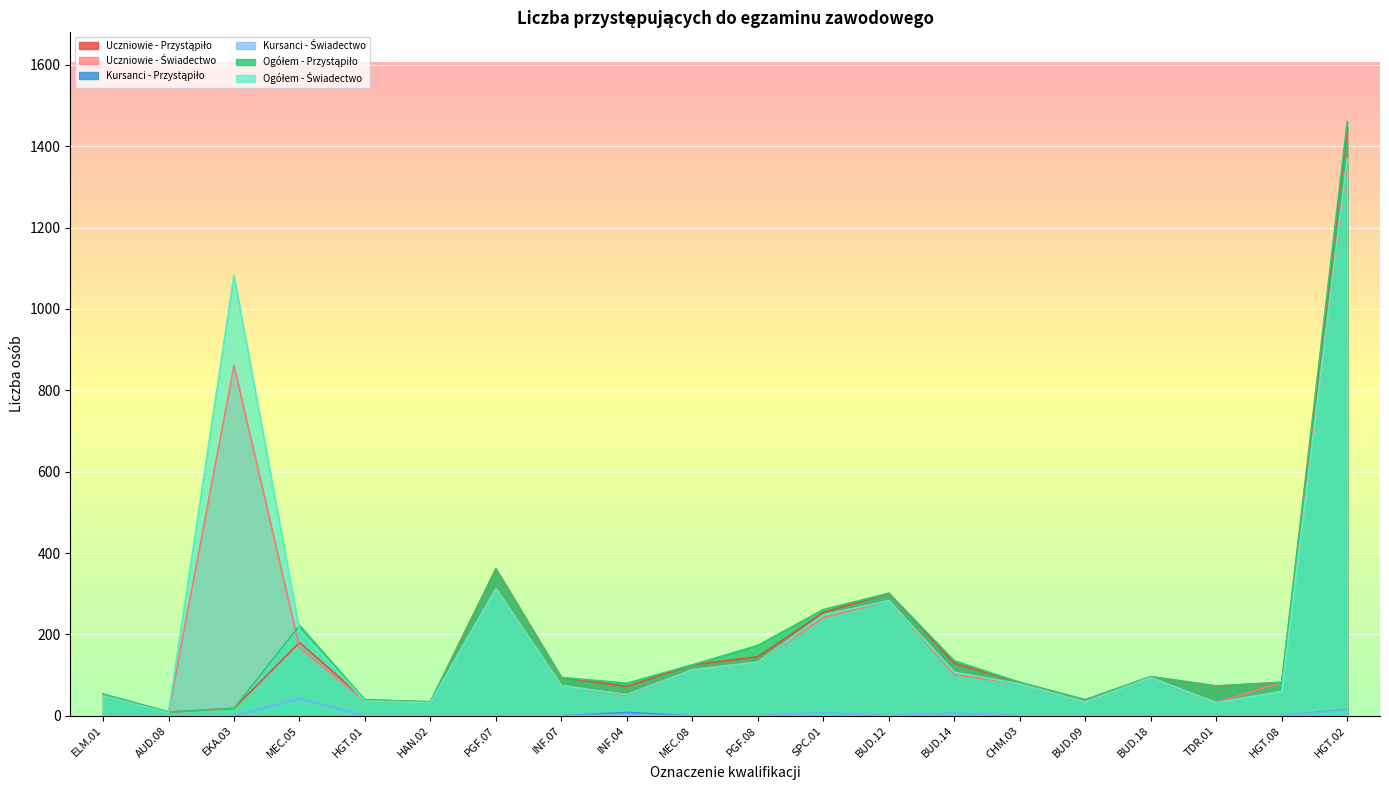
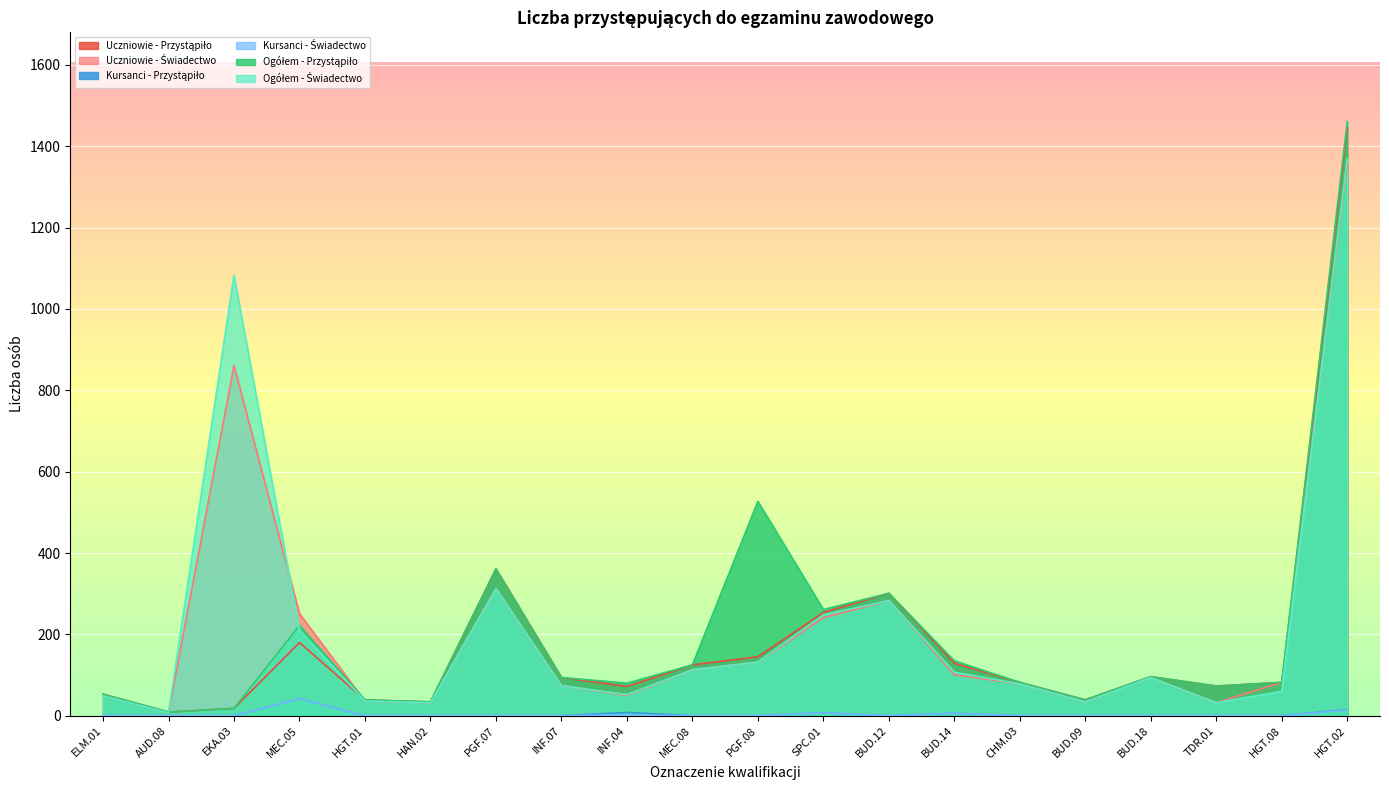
  {
    "Uczniowie - Przystąpiło": {
      "MEC.05": 180,
      "INF.04": 70,
      "PGF.08": 150,
      "HGT.02": 1450
    },
    "Uczniowie - Świadectwo": {
      "EKA.03": 860,
-     "MEC.05": 170,
+     "MEC.05": 250,
      "SPC.01": 240,
      "HGT.02": 1360
    },
    "Ogółem - Przystąpiło": {
      "MEC.05": 220,
      "INF.04": 80,
-     "PGF.08": 170,
+     "PGF.08": 530,
      "SPC.01": 260,
      "HGT.02": 1460
    },
    "Ogółem - Świadectwo": {
      "EKA.03": 1080,
      "MEC.05": 210,
      "HGT.08": 60,
      "HGT.02": 1370
    }
  }
